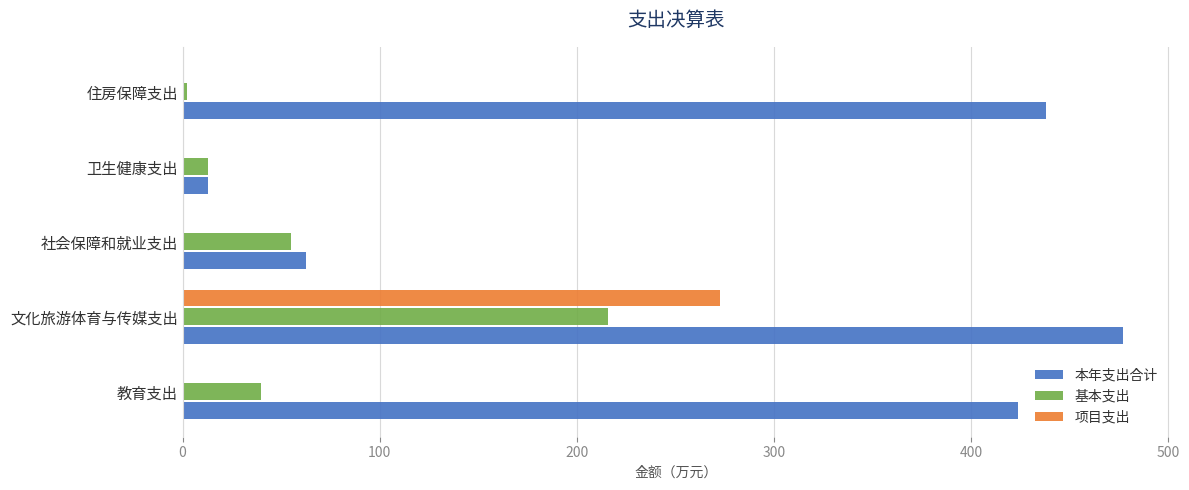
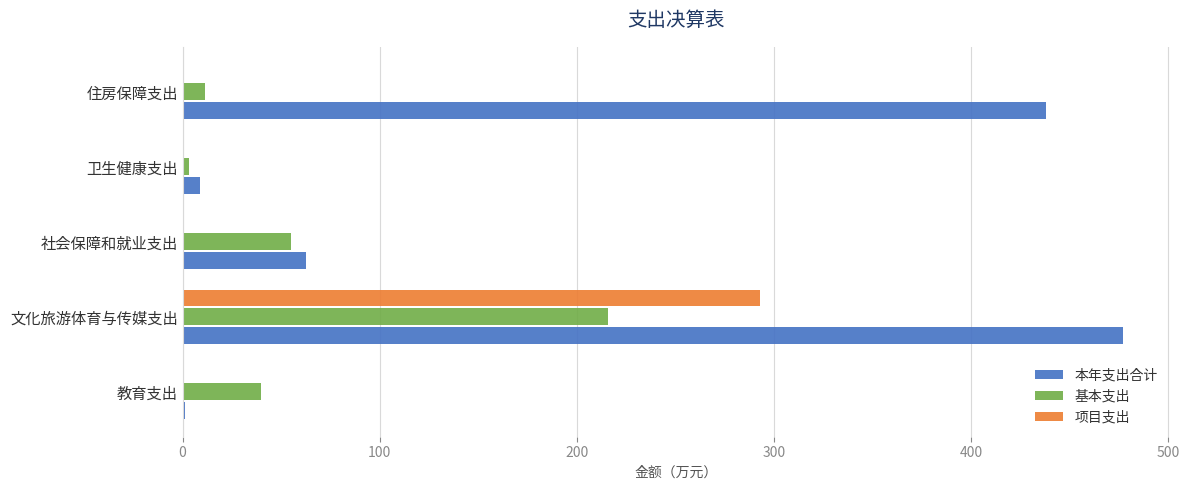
  {
    "本年支出合计": {
      "住房保障支出": 438,
-     "卫生健康支出": 13,
+     "卫生健康支出": 9,
      "社会保障和就业支出": 63,
      "文化旅游体育与传媒支出": 477,
-     "教育支出": 424
+     "教育支出": 1
    },
    "基本支出": {
-     "住房保障支出": 2,
-     "卫生健康支出": 13,
+     "住房保障支出": 11,
+     "卫生健康支出": 3,
      "社会保障和就业支出": 55,
      "文化旅游体育与传媒支出": 216,
      "教育支出": 40
    },
    "项目支出": {
      "住房保障支出": 0,
      "卫生健康支出": 0,
      "社会保障和就业支出": 0,
-     "文化旅游体育与传媒支出": 273,
+     "文化旅游体育与传媒支出": 293,
      "教育支出": 0
    }
  }
